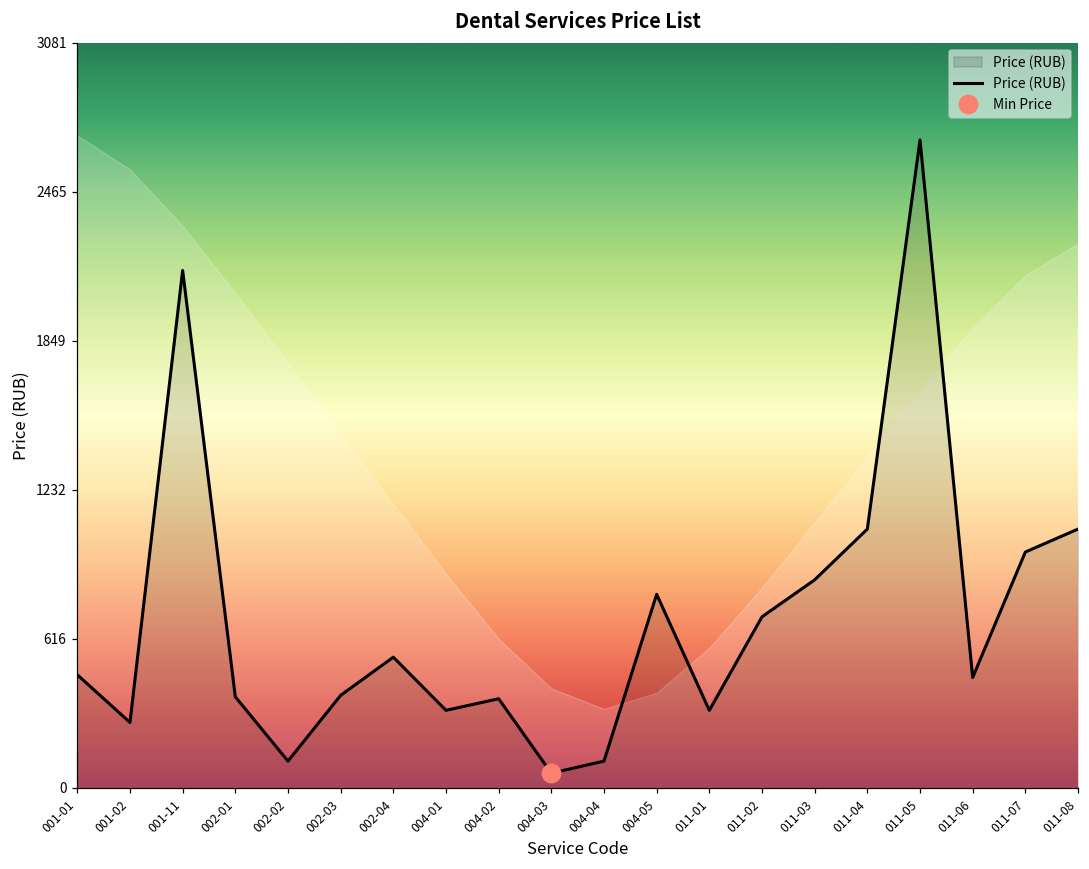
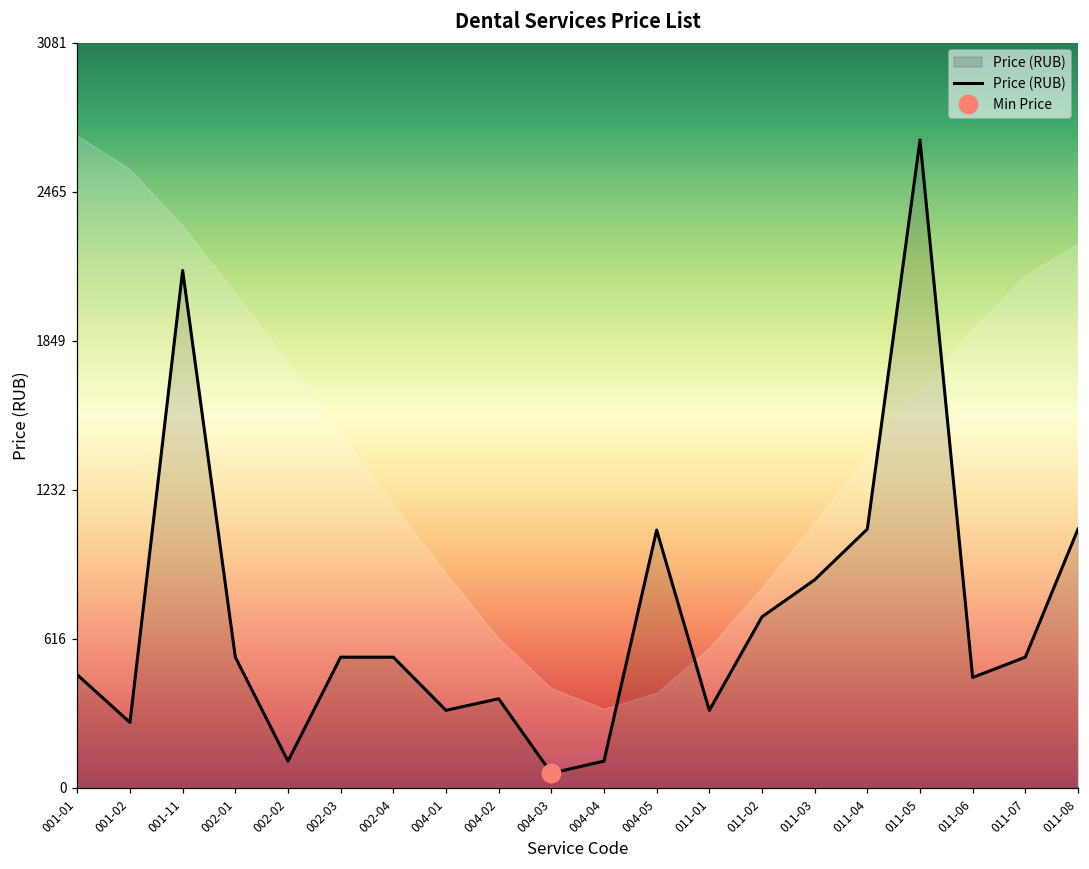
  {
    "Price (RUB)": {
      "001-01": 470,
      "001-02": 270,
      "001-11": 2140,
-     "002-01": 380,
+     "002-01": 540,
      "002-02": 110,
-     "002-03": 380,
+     "002-03": 540,
      "002-04": 540,
      "004-01": 320,
      "004-02": 370,
      "004-04": 110,
-     "004-05": 800,
+     "004-05": 1070,
      "011-01": 320,
      "011-02": 710,
      "011-03": 860,
      "011-04": 1070,
      "011-05": 2680,
      "011-06": 460,
-     "011-07": 970,
+     "011-07": 540,
      "011-08": 1070
    }
  }
